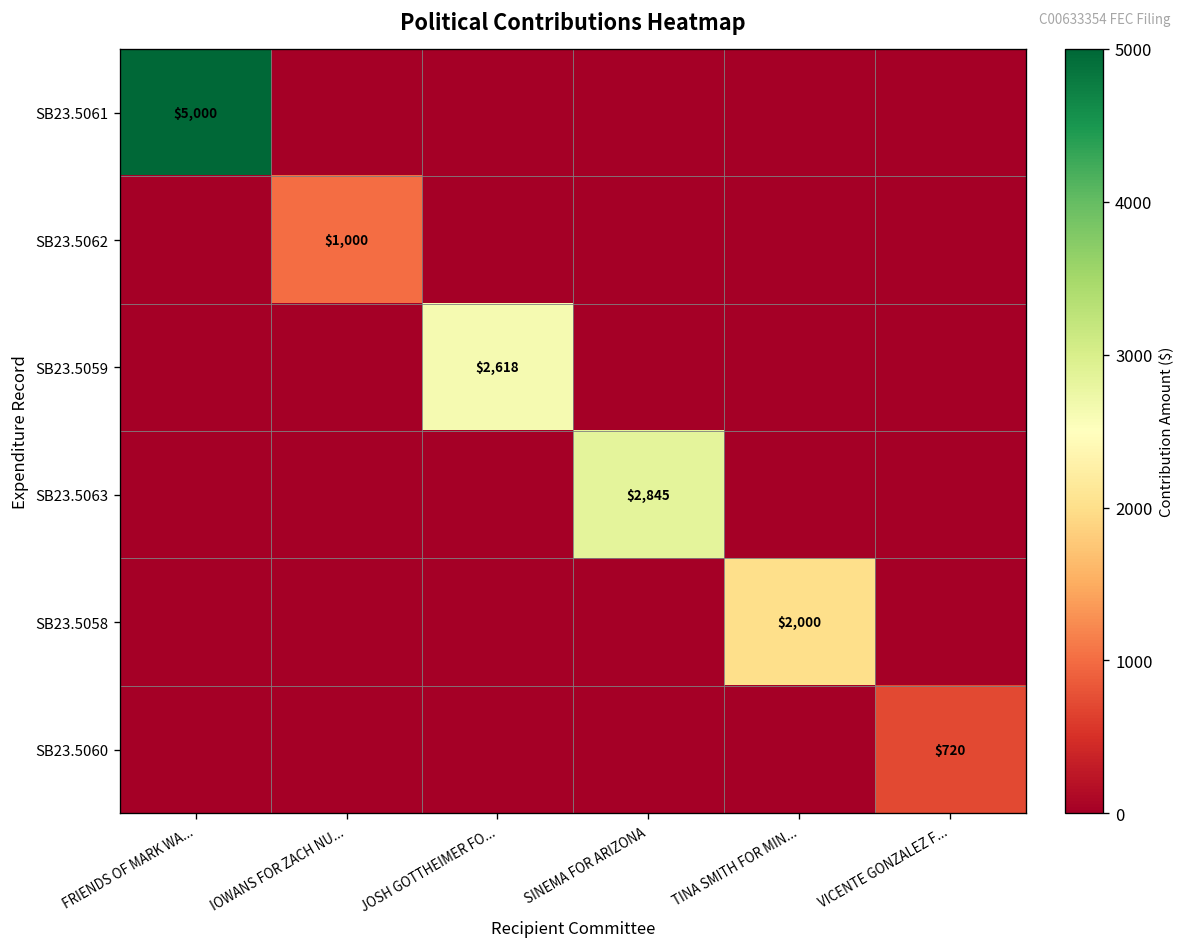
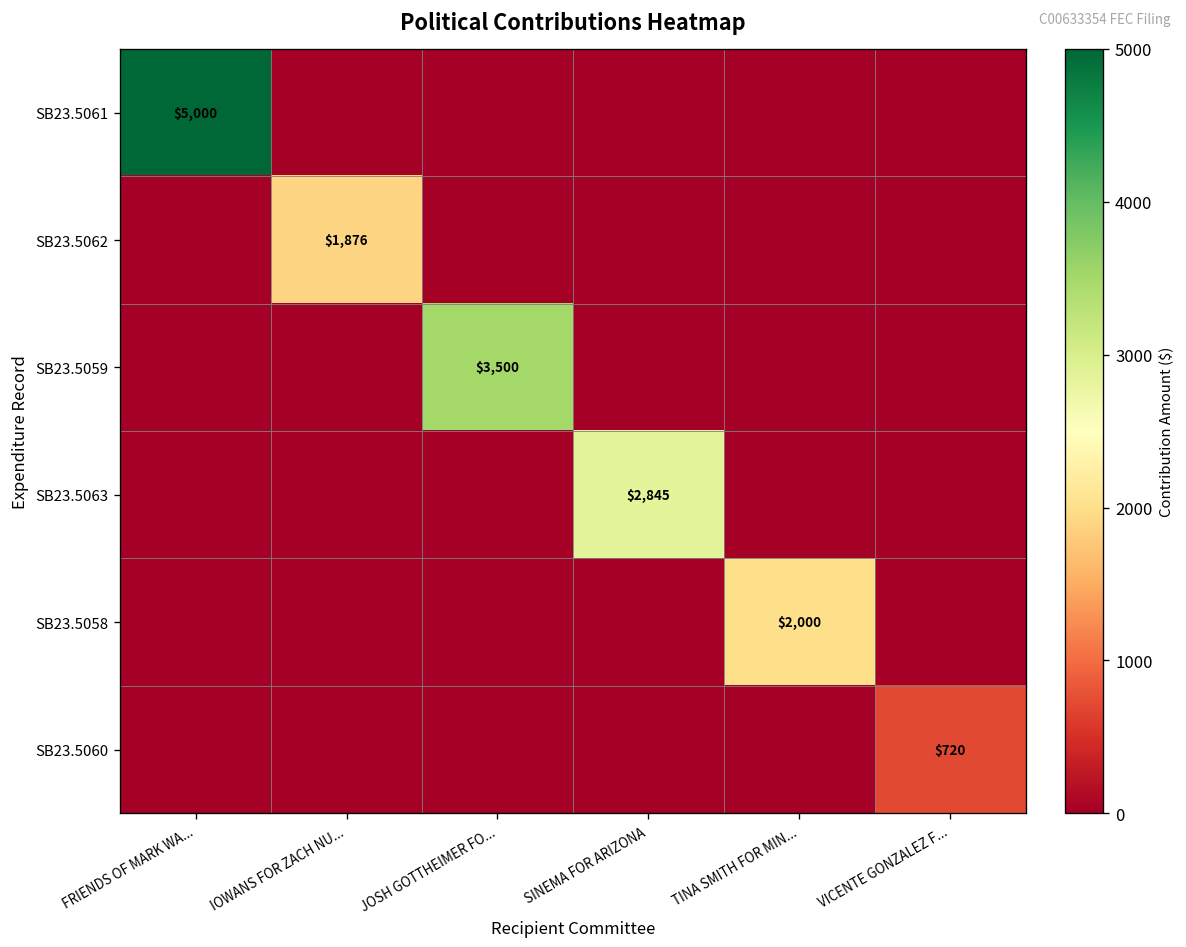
  {
    "SB23.5061": {
      "FRIENDS OF MARK WA...": "$5,000"
    },
    "SB23.5062": {
-     "IOWANS FOR ZACH NU...": "$1,000"
+     "IOWANS FOR ZACH NU...": "$1,876"
    },
    "SB23.5059": {
-     "JOSH GOTTHEIMER FO...": "$2,618"
+     "JOSH GOTTHEIMER FO...": "$3,500"
    },
    "SB23.5063": {
      "SINEMA FOR ARIZONA": "$2,845"
    },
    "SB23.5058": {
      "TINA SMITH FOR MIN...": "$2,000"
    },
    "SB23.5060": {
      "VICENTE GONZALEZ F...": "$720"
    }
  }
